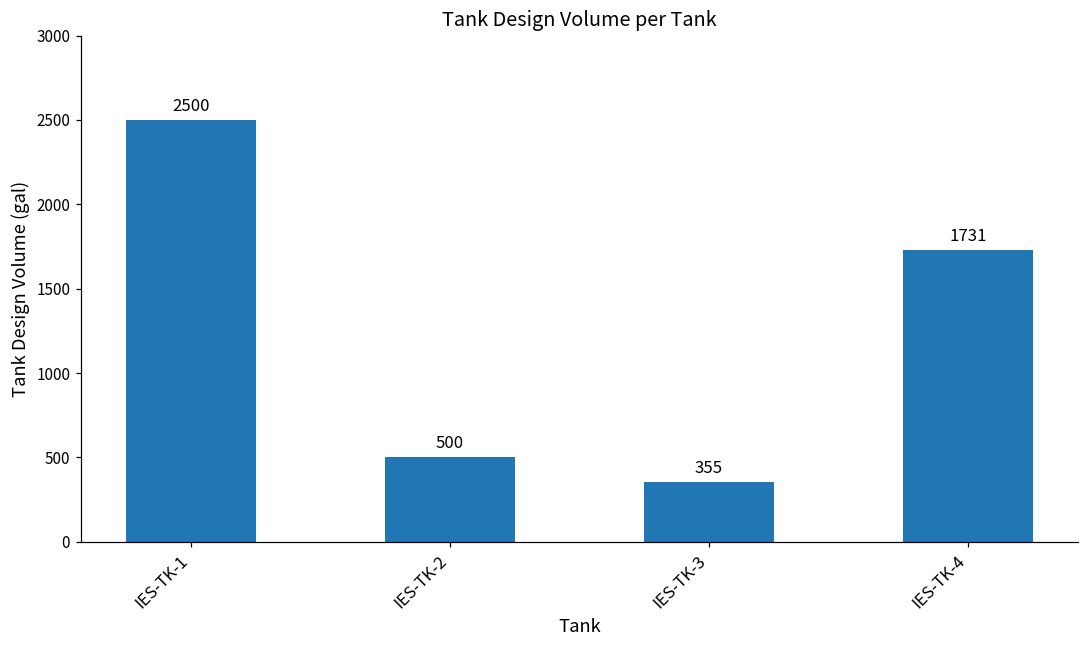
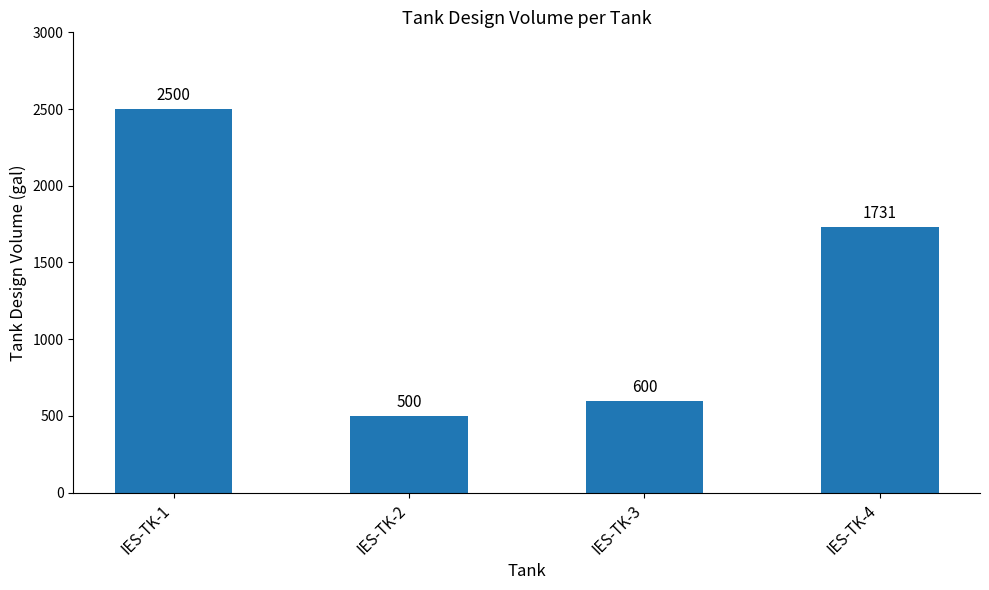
  {
    "IES-TK-1": 2500,
    "IES-TK-2": 500,
-   "IES-TK-3": 355,
+   "IES-TK-3": 600,
    "IES-TK-4": 1731
  }
